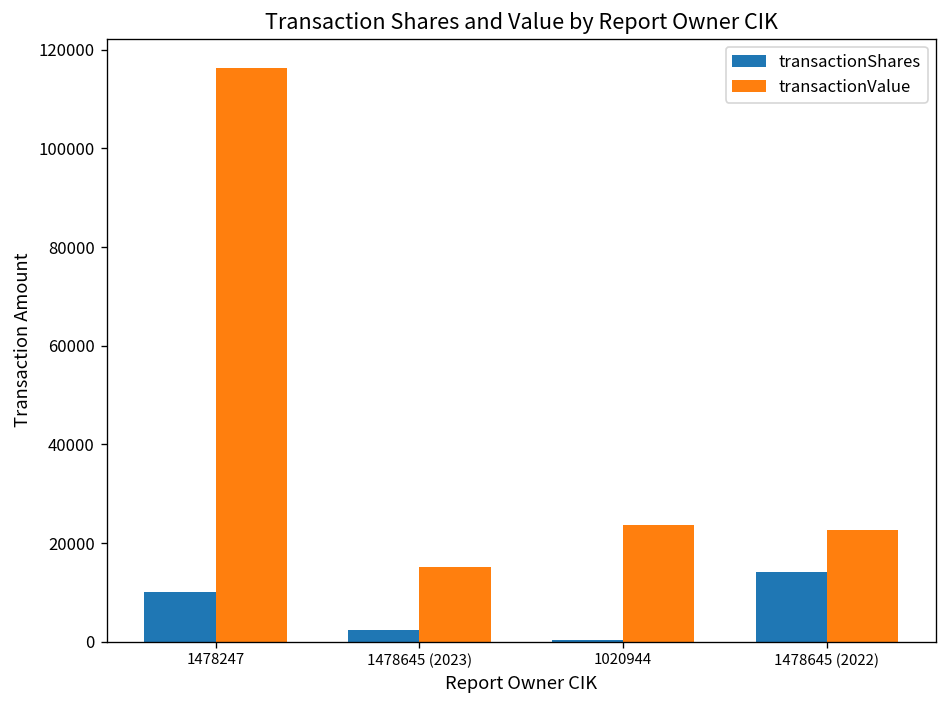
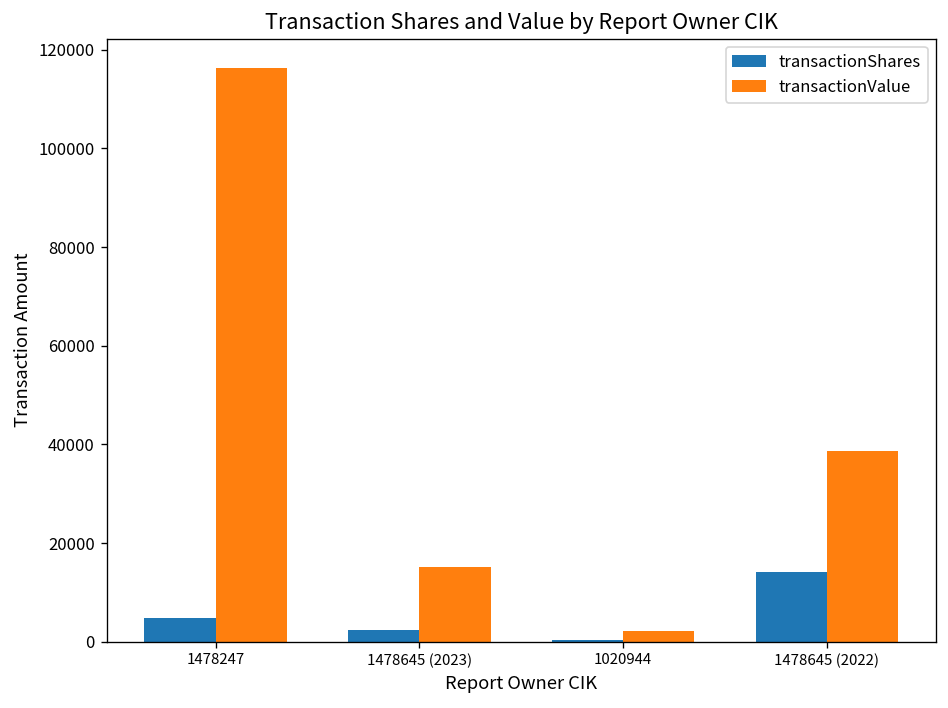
  {
    "transactionShares": {
-     "1478247": 10000,
+     "1478247": 5000,
      "1478645 (2023)": 2000,
      "1478645 (2022)": 14000
    },
    "transactionValue": {
      "1478247": 116000,
      "1478645 (2023)": 15000,
-     "1020944": 24000,
-     "1478645 (2022)": 23000
+     "1020944": 2000,
+     "1478645 (2022)": 39000
    }
  }
